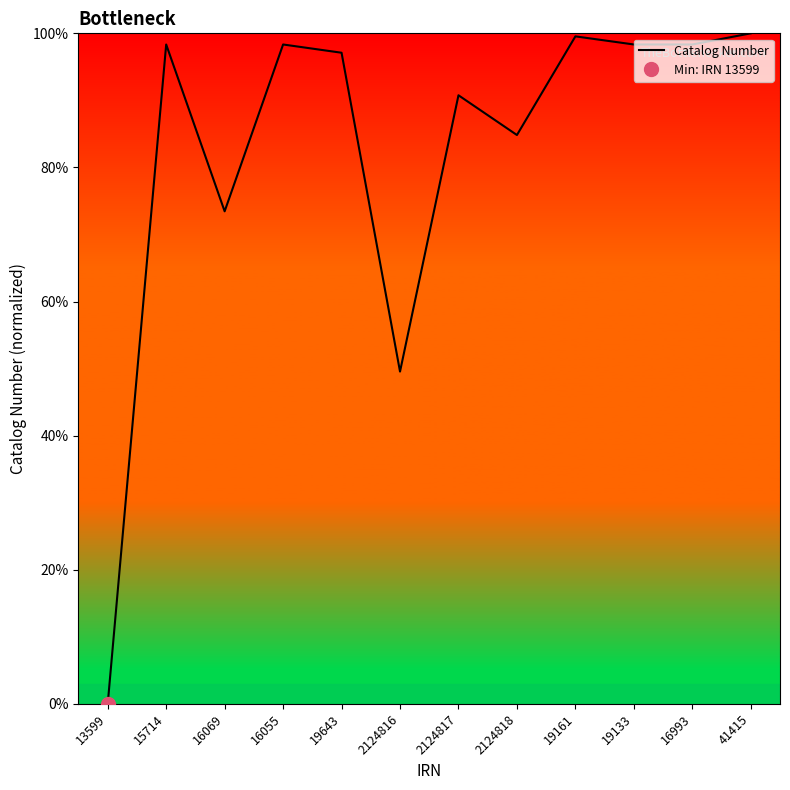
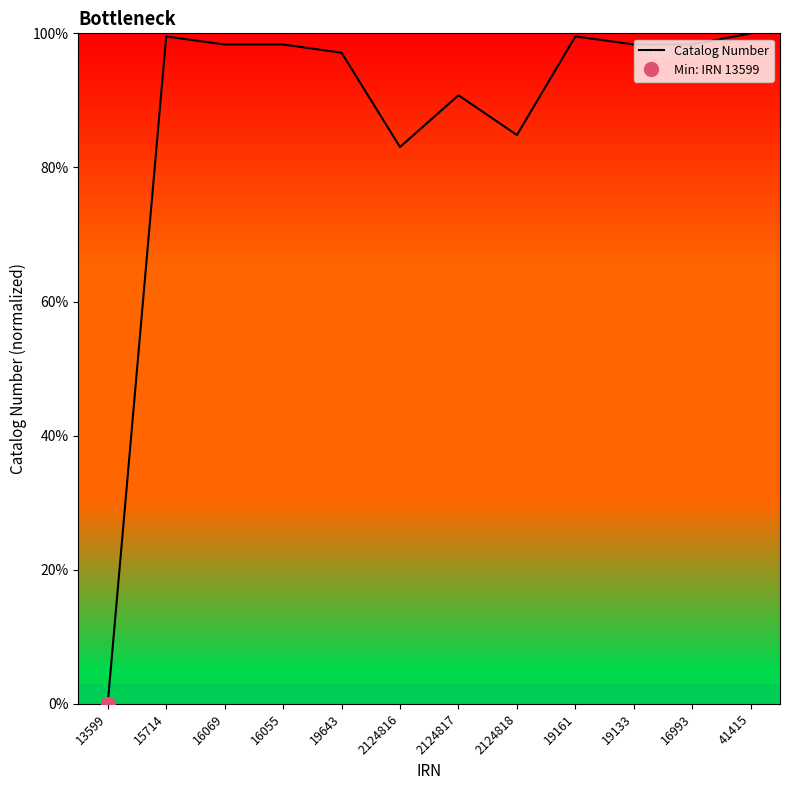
  {
    "Catalog Number": {
-     "15714": "98%",
-     "16069": "73%",
+     "15714": "100%",
+     "16069": "98%",
      "16055": "98%",
      "19643": "97%",
-     "2124816": "50%",
+     "2124816": "83%",
      "2124817": "91%",
      "2124818": "85%",
      "19161": "100%",
      "41415": "100%"
    }
  }
